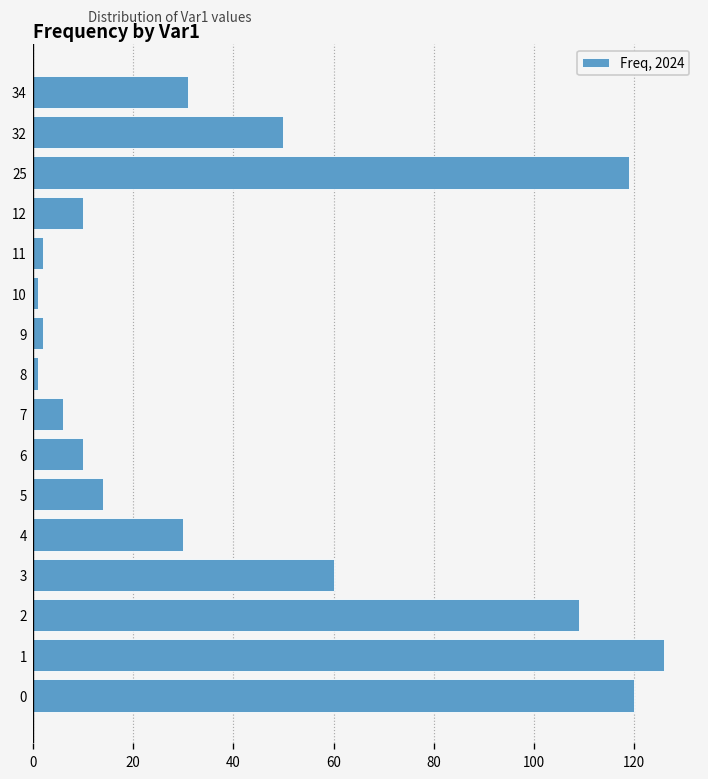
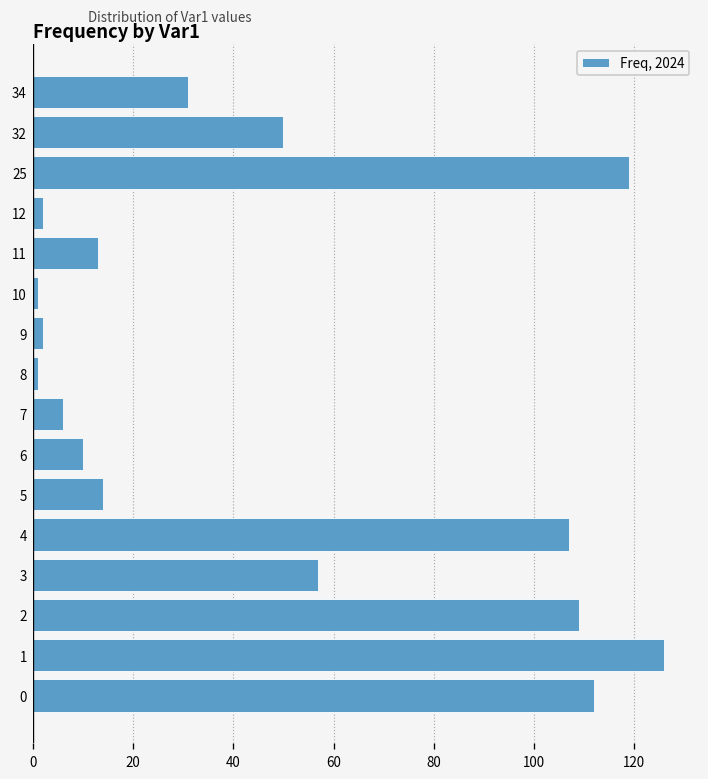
  {
    "34": 31,
    "32": 50,
    "25": 119,
-   "12": 10,
-   "11": 2,
+   "12": 2,
+   "11": 13,
    "10": 1,
    "9": 2,
    "8": 1,
    "7": 6,
    "6": 10,
    "5": 14,
-   "4": 30,
-   "3": 60,
+   "4": 107,
+   "3": 57,
    "2": 109,
    "1": 126,
-   "0": 120
+   "0": 112
  }
